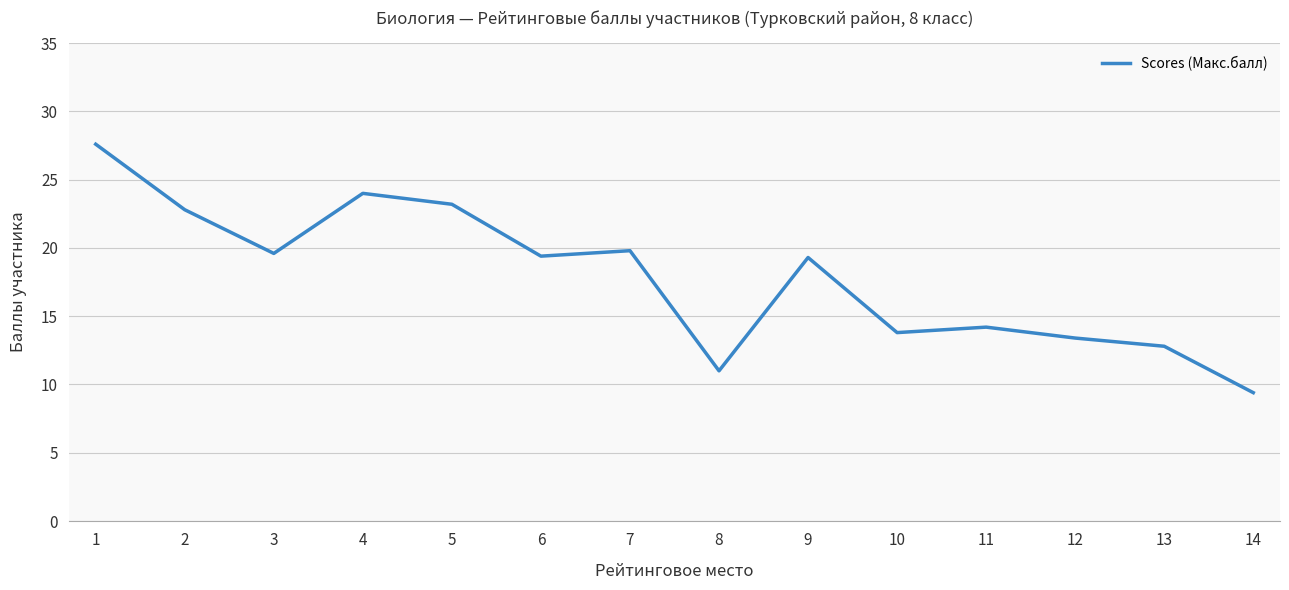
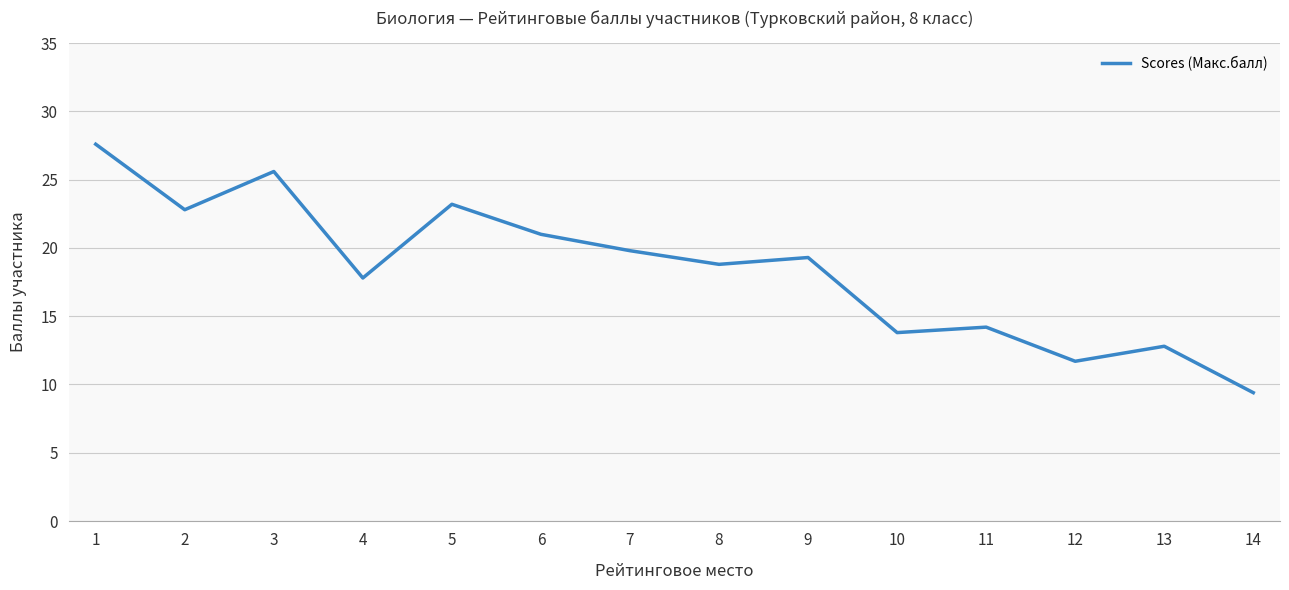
  {
    "1": 27.6,
    "2": 22.8,
-   "3": 19.6,
-   "4": 24.0,
+   "3": 25.6,
+   "4": 17.8,
    "5": 23.2,
-   "6": 19.4,
+   "6": 21.0,
    "7": 19.8,
-   "8": 11.0,
+   "8": 18.8,
    "9": 19.3,
    "10": 13.8,
    "11": 14.2,
-   "12": 13.4,
+   "12": 11.7,
    "13": 12.8,
    "14": 9.4
  }
